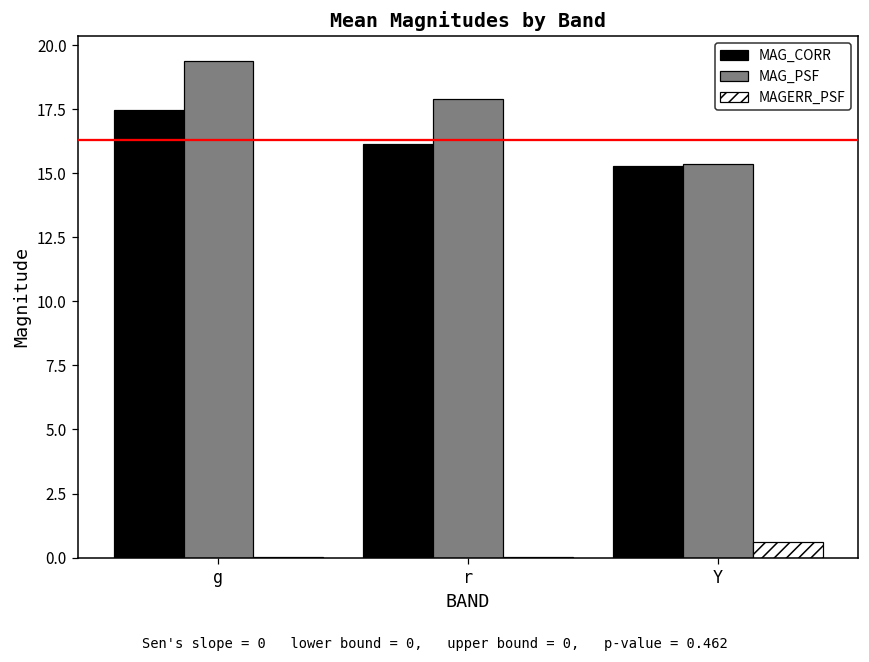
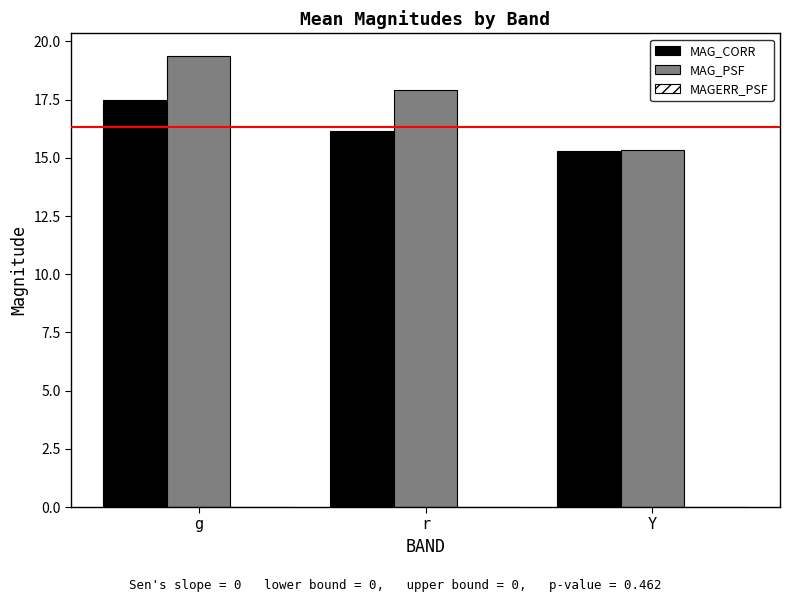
  {
    "MAG_CORR": {
      "g": 17.5,
      "r": 16.1,
      "Y": 15.3
    },
    "MAG_PSF": {
      "g": 19.4,
      "r": 17.9,
      "Y": 15.4
    },
    "MAGERR_PSF": {
-     "Y": 0.6
+     "Y": 0.0
    }
  }
